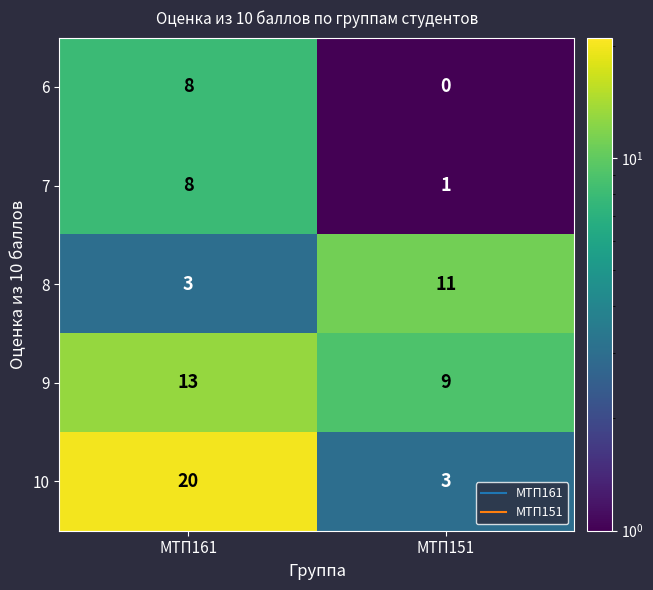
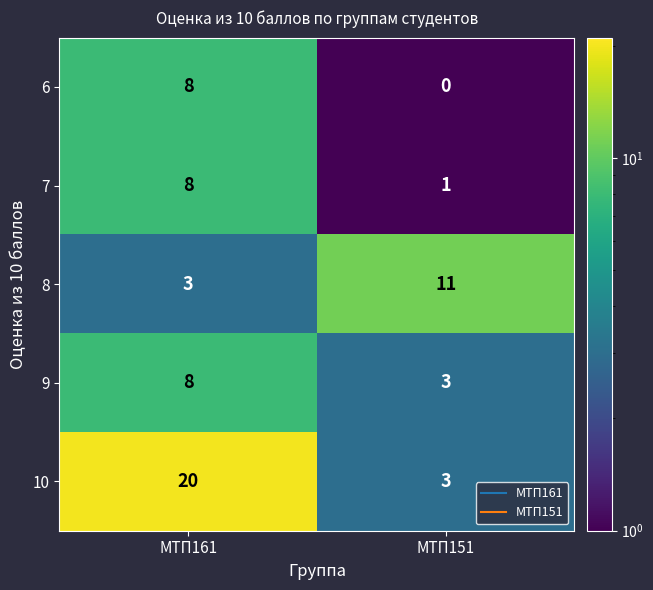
  {
    "6": {
      "МТП161": 8,
      "МТП151": 0
    },
    "7": {
      "МТП161": 8,
      "МТП151": 1
    },
    "8": {
      "МТП161": 3,
      "МТП151": 11
    },
    "9": {
-     "МТП161": 13,
-     "МТП151": 9
+     "МТП161": 8,
+     "МТП151": 3
    },
    "10": {
      "МТП161": 20,
      "МТП151": 3
    }
  }
